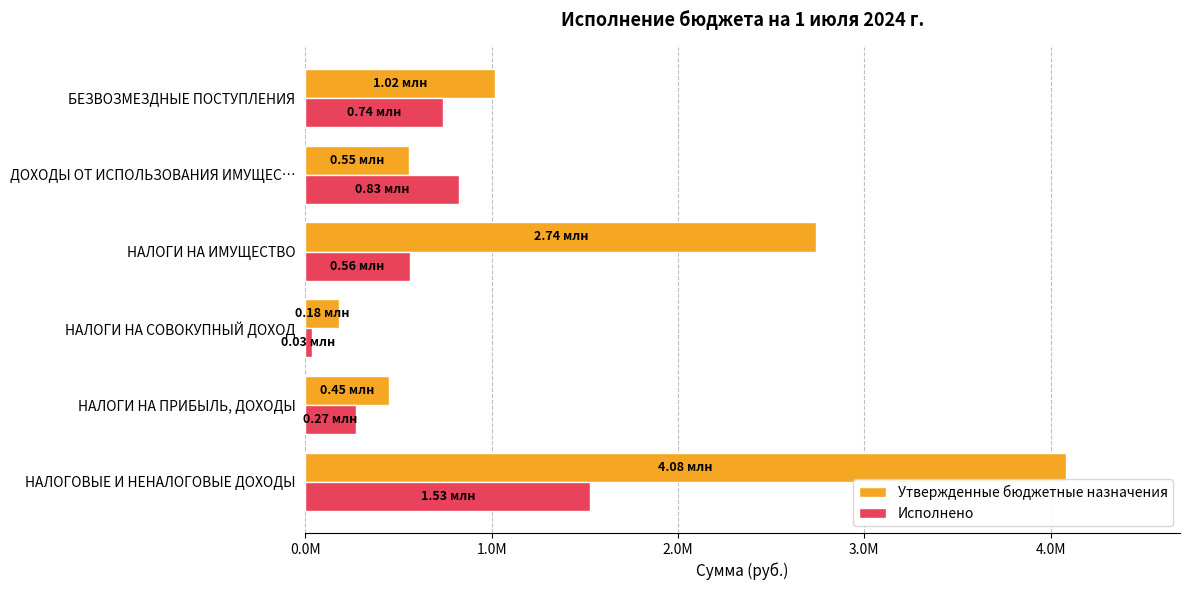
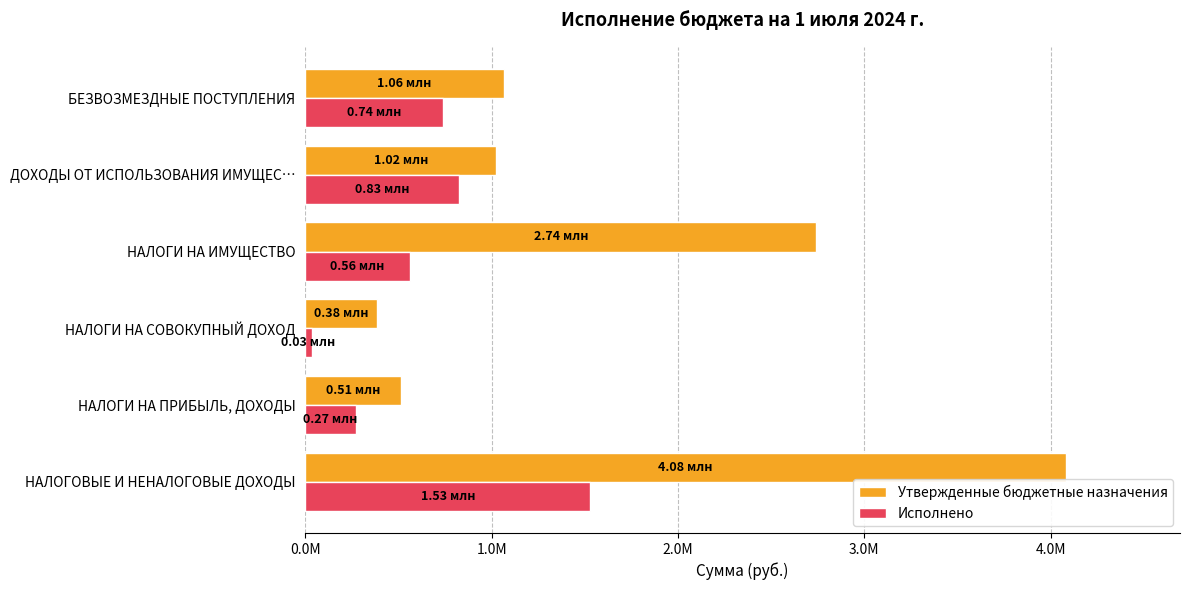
  {
    "Утвержденные бюджетные назначения": {
-     "БЕЗВОЗМЕЗДНЫЕ ПОСТУПЛЕНИЯ": 1.02,
-     "ДОХОДЫ ОТ ИСПОЛЬЗОВАНИЯ ИМУЩЕС…": 0.55,
-     "НАЛОГИ НА СОВОКУПНЫЙ ДОХОД": 0.18,
-     "НАЛОГИ НА ПРИБЫЛЬ, ДОХОДЫ": 0.45
+     "БЕЗВОЗМЕЗДНЫЕ ПОСТУПЛЕНИЯ": 1.06,
+     "ДОХОДЫ ОТ ИСПОЛЬЗОВАНИЯ ИМУЩЕС…": 1.02,
+     "НАЛОГИ НА СОВОКУПНЫЙ ДОХОД": 0.38,
+     "НАЛОГИ НА ПРИБЫЛЬ, ДОХОДЫ": 0.51
    }
  }
